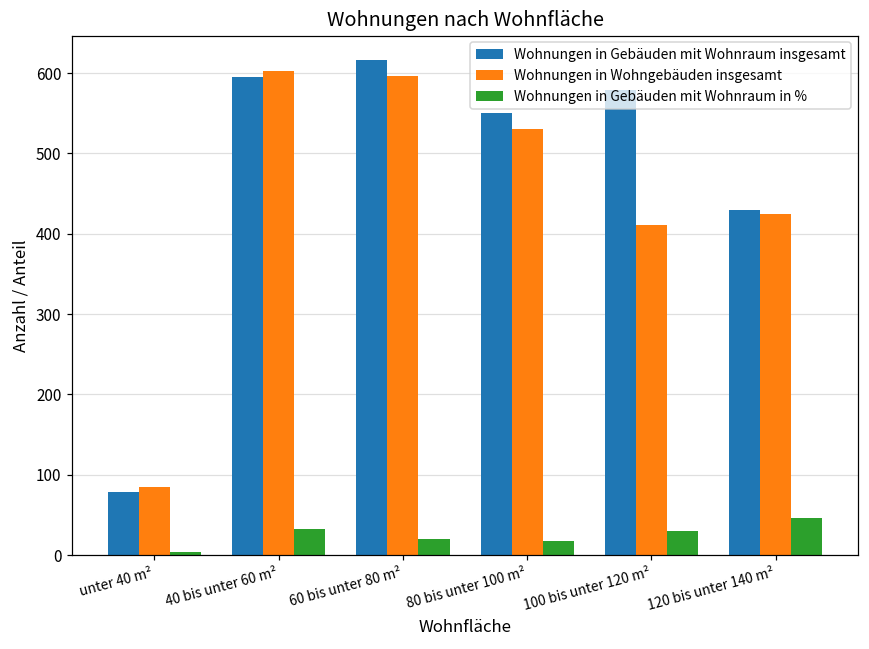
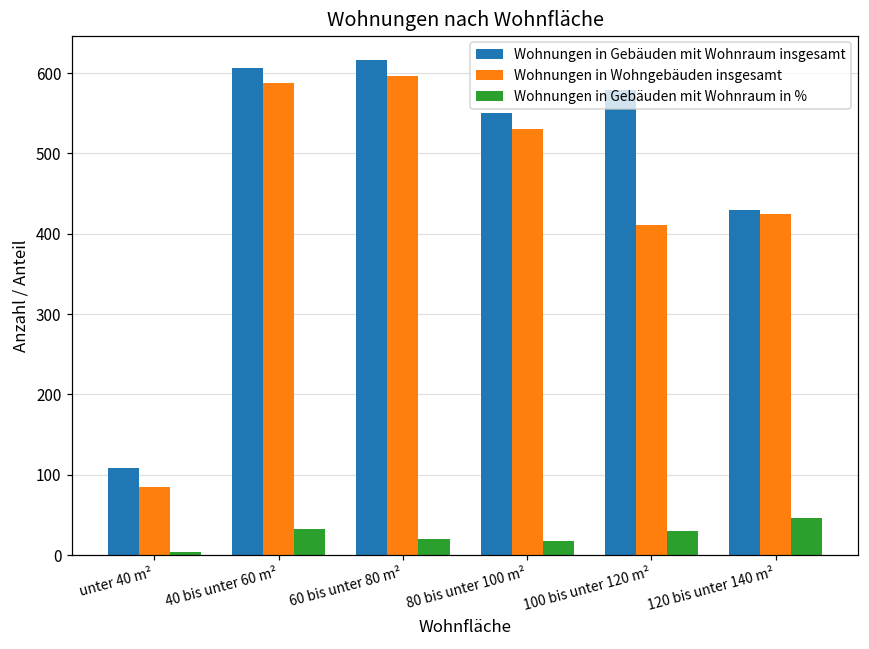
  {
    "Wohnungen in Gebäuden mit Wohnraum insgesamt": {
-     "unter 40 m²": 80,
-     "40 bis unter 60 m²": 600,
+     "unter 40 m²": 110,
+     "40 bis unter 60 m²": 610,
      "60 bis unter 80 m²": 620,
      "80 bis unter 100 m²": 550,
      "120 bis unter 140 m²": 430
    },
    "Wohnungen in Wohngebäuden insgesamt": {
      "unter 40 m²": 90,
-     "40 bis unter 60 m²": 600,
+     "40 bis unter 60 m²": 590,
      "60 bis unter 80 m²": 600,
      "80 bis unter 100 m²": 530,
      "100 bis unter 120 m²": 410,
      "120 bis unter 140 m²": 420
    },
    "Wohnungen in Gebäuden mit Wohnraum in %": {
      "unter 40 m²": 0,
      "40 bis unter 60 m²": 30,
      "60 bis unter 80 m²": 20,
      "80 bis unter 100 m²": 20,
      "100 bis unter 120 m²": 30,
      "120 bis unter 140 m²": 50
    }
  }
